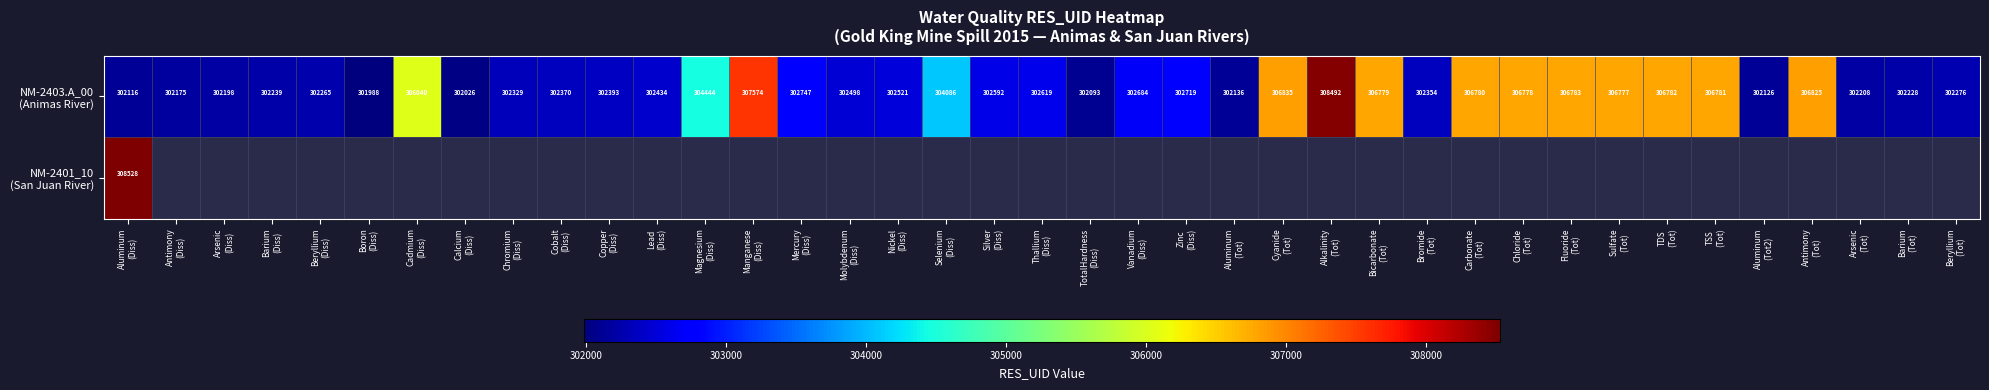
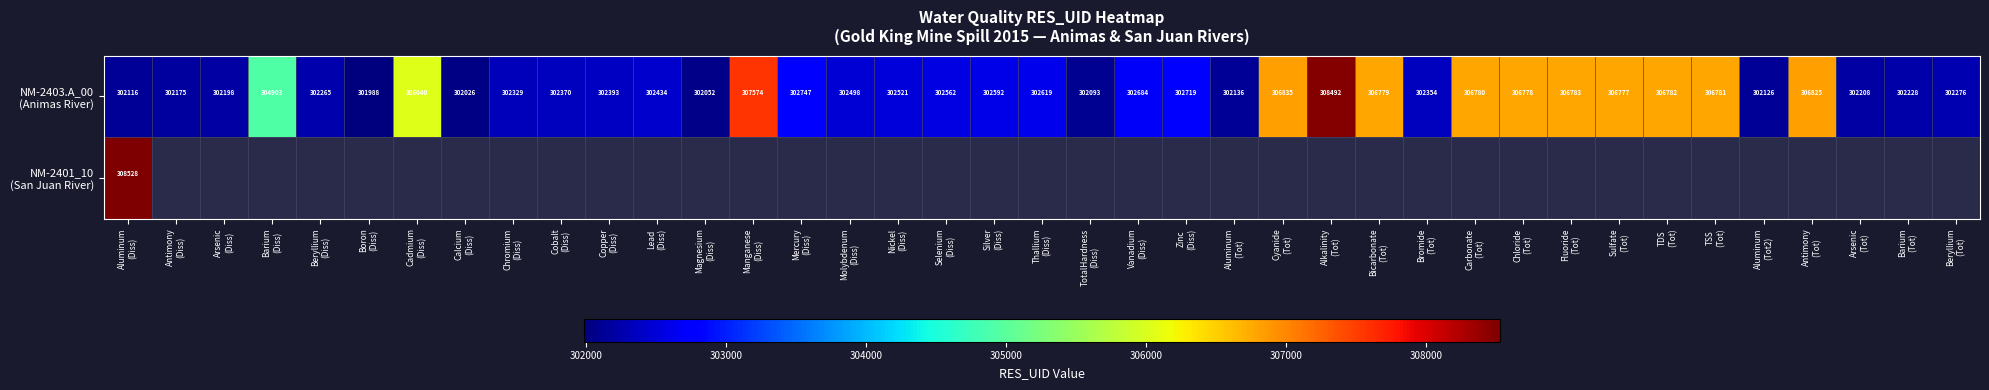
  {
    "NM-2403.A_00 (Animas River)": {
      "Aluminum (Diss)": 302116,
      "Antimony (Diss)": 302175,
      "Arsenic (Diss)": 302198,
-     "Barium (Diss)": 302239,
+     "Barium (Diss)": 304903,
      "Beryllium (Diss)": 302265,
      "Boron (Diss)": 301988,
      "Cadmium (Diss)": 306040,
      "Calcium (Diss)": 302026,
      "Chromium (Diss)": 302329,
      "Cobalt (Diss)": 302370,
      "Copper (Diss)": 302393,
      "Lead (Diss)": 302434,
-     "Magnesium (Diss)": 304444,
+     "Magnesium (Diss)": 302052,
      "Manganese (Diss)": 307574,
      "Mercury (Diss)": 302747,
      "Molybdenum (Diss)": 302498,
      "Nickel (Diss)": 302521,
-     "Selenium (Diss)": 304086,
+     "Selenium (Diss)": 302562,
      "Silver (Diss)": 302592,
      "Thallium (Diss)": 302619,
      "TotalHardness (Diss)": 302093,
      "Vanadium (Diss)": 302684,
      "Zinc (Diss)": 302719,
      "Aluminum (Tot)": 302136,
      "Cyanide (Tot)": 306835,
      "Alkalinity (Tot)": 308492,
      "Bicarbonate (Tot)": 306779,
      "Bromide (Tot)": 302354,
      "Carbonate (Tot)": 306780,
      "Chloride (Tot)": 306778,
      "Fluoride (Tot)": 306783,
      "Sulfate (Tot)": 306777,
      "TDS (Tot)": 306782,
      "TSS (Tot)": 306781,
      "Aluminum (Tot2)": 302126,
      "Antimony (Tot)": 306825,
      "Arsenic (Tot)": 302208,
      "Barium (Tot)": 302228,
      "Beryllium (Tot)": 302276
    },
    "NM-2401_10 (San Juan River)": {
      "Aluminum (Diss)": 308528
    }
  }
